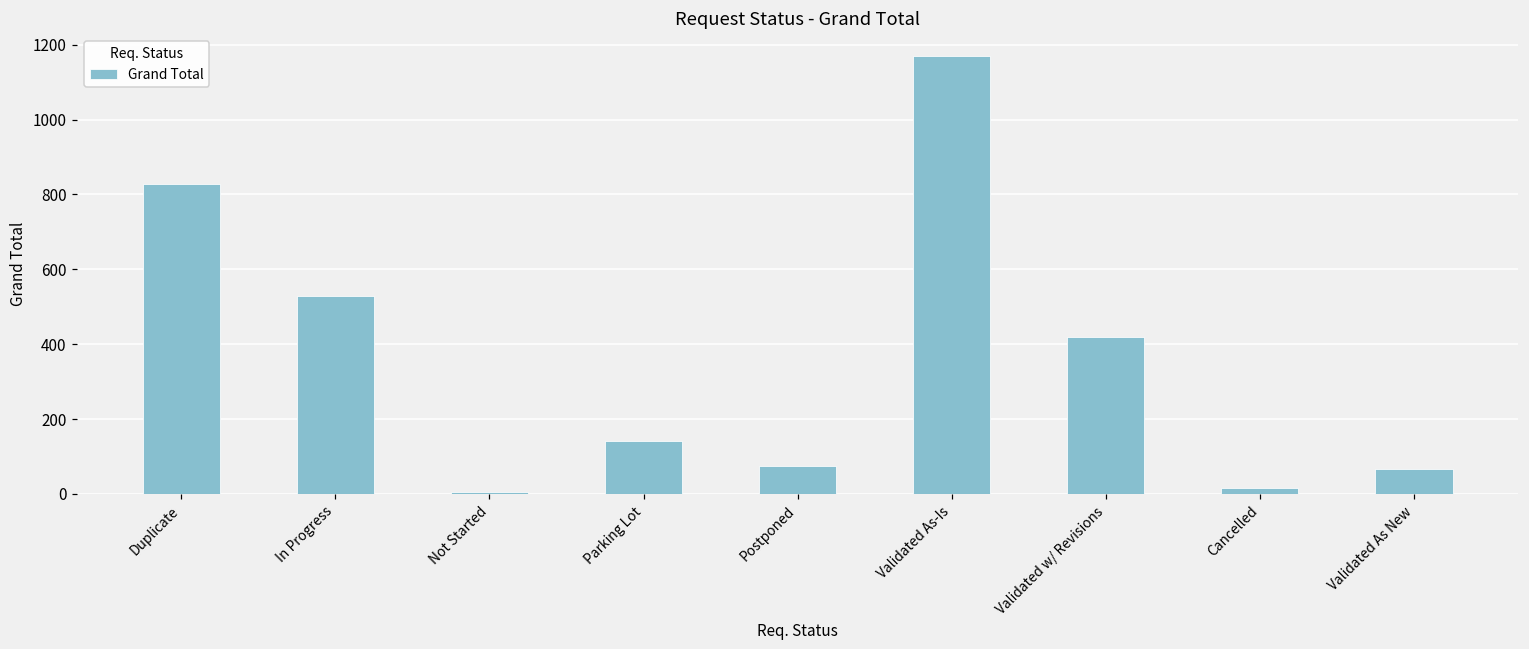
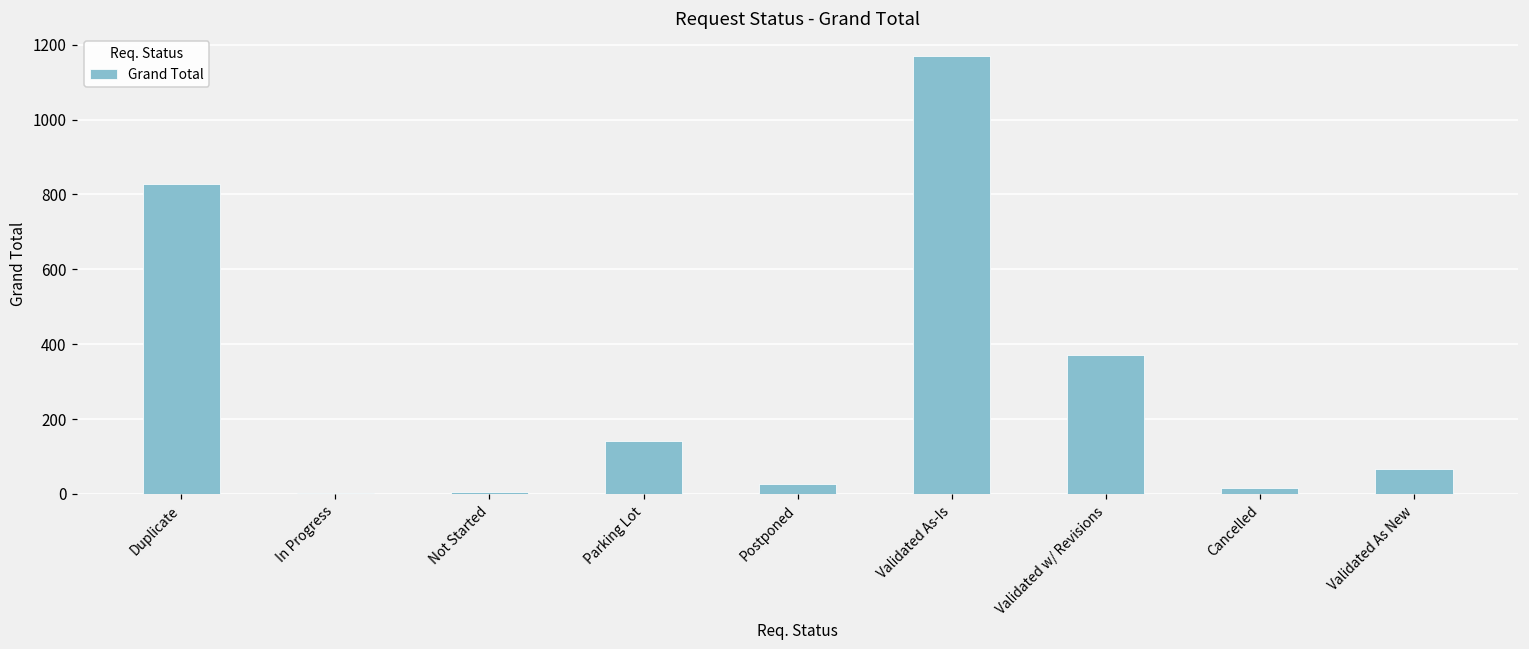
  {
    "Duplicate": 830,
-   "In Progress": 530,
+   "In Progress": 0,
    "Parking Lot": 140,
-   "Postponed": 80,
+   "Postponed": 30,
    "Validated As-Is": 1170,
-   "Validated w/ Revisions": 420,
+   "Validated w/ Revisions": 370,
    "Cancelled": 20,
    "Validated As New": 70
  }
